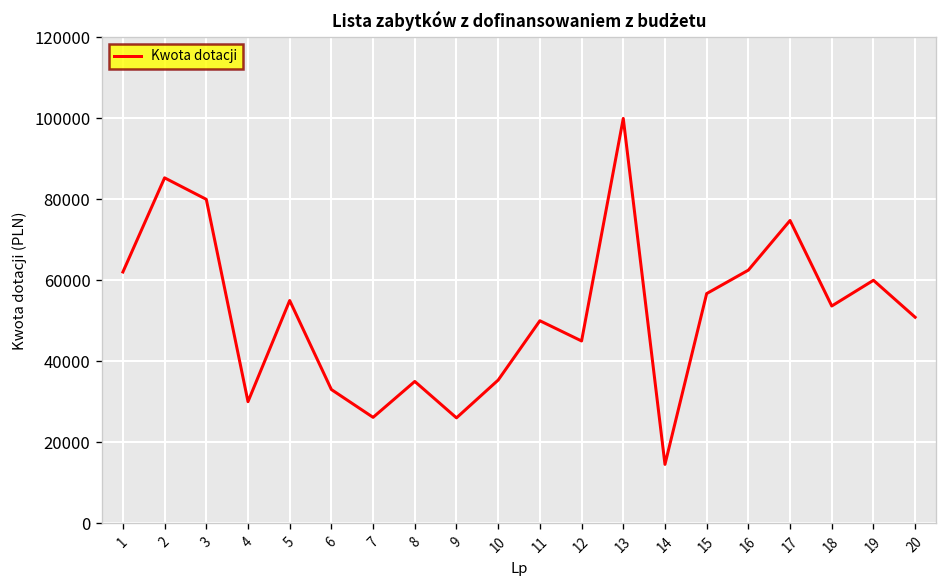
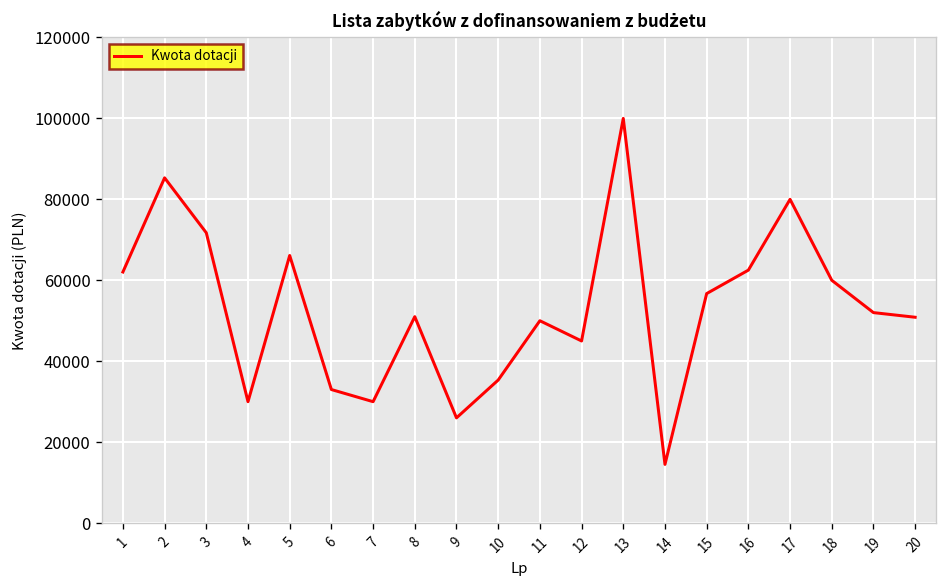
  {
    "1": 62000,
    "2": 85000,
-   "3": 80000,
+   "3": 72000,
    "4": 30000,
-   "5": 55000,
+   "5": 66000,
    "6": 33000,
-   "7": 26000,
-   "8": 35000,
+   "7": 30000,
+   "8": 51000,
    "9": 26000,
    "10": 35000,
    "11": 50000,
    "12": 45000,
    "13": 100000,
    "14": 15000,
    "15": 57000,
    "16": 63000,
-   "17": 75000,
-   "18": 54000,
-   "19": 60000,
+   "17": 80000,
+   "18": 60000,
+   "19": 52000,
    "20": 51000
  }
